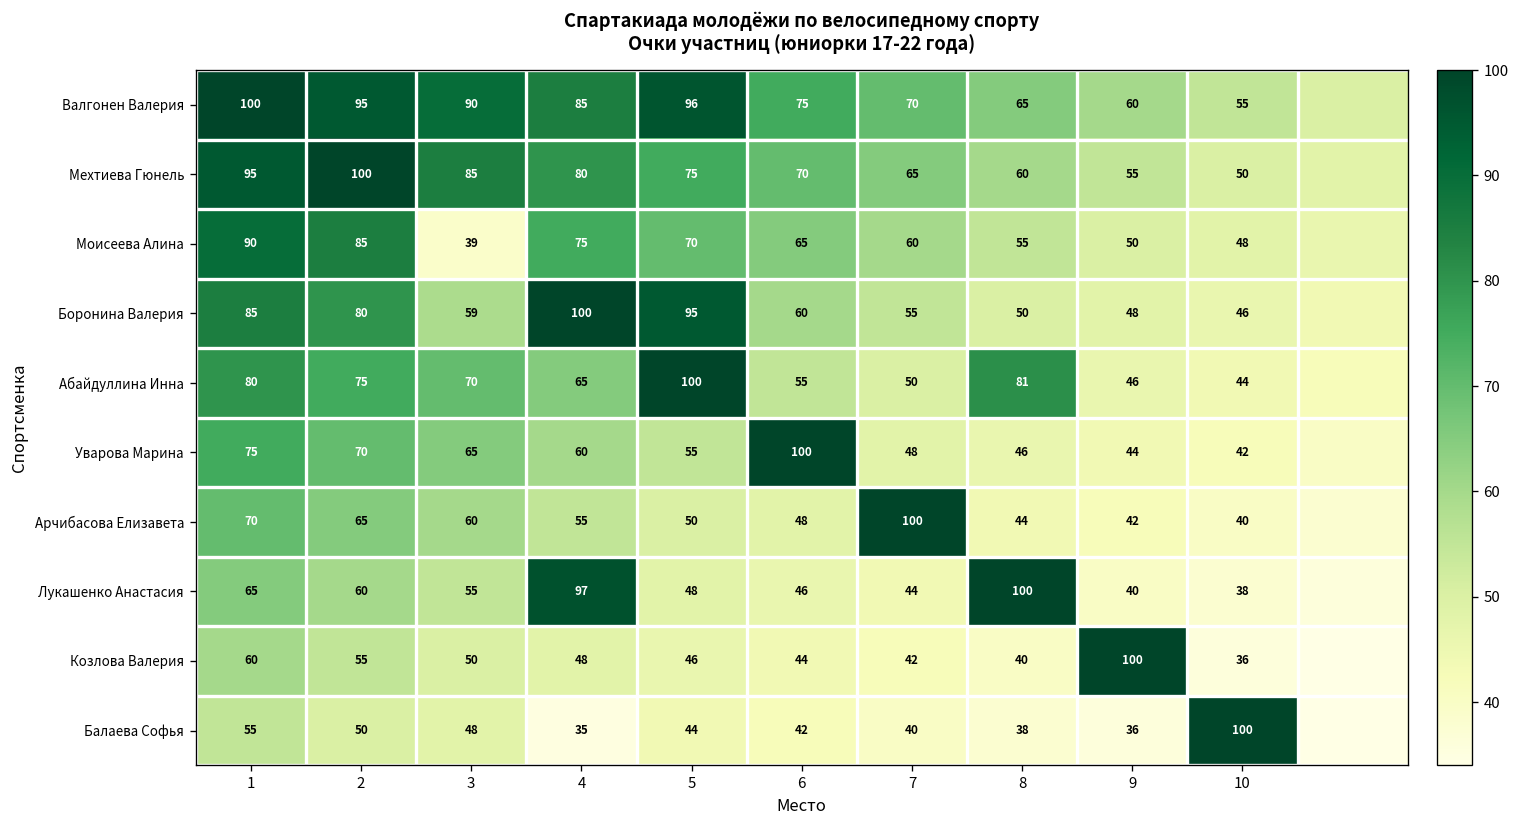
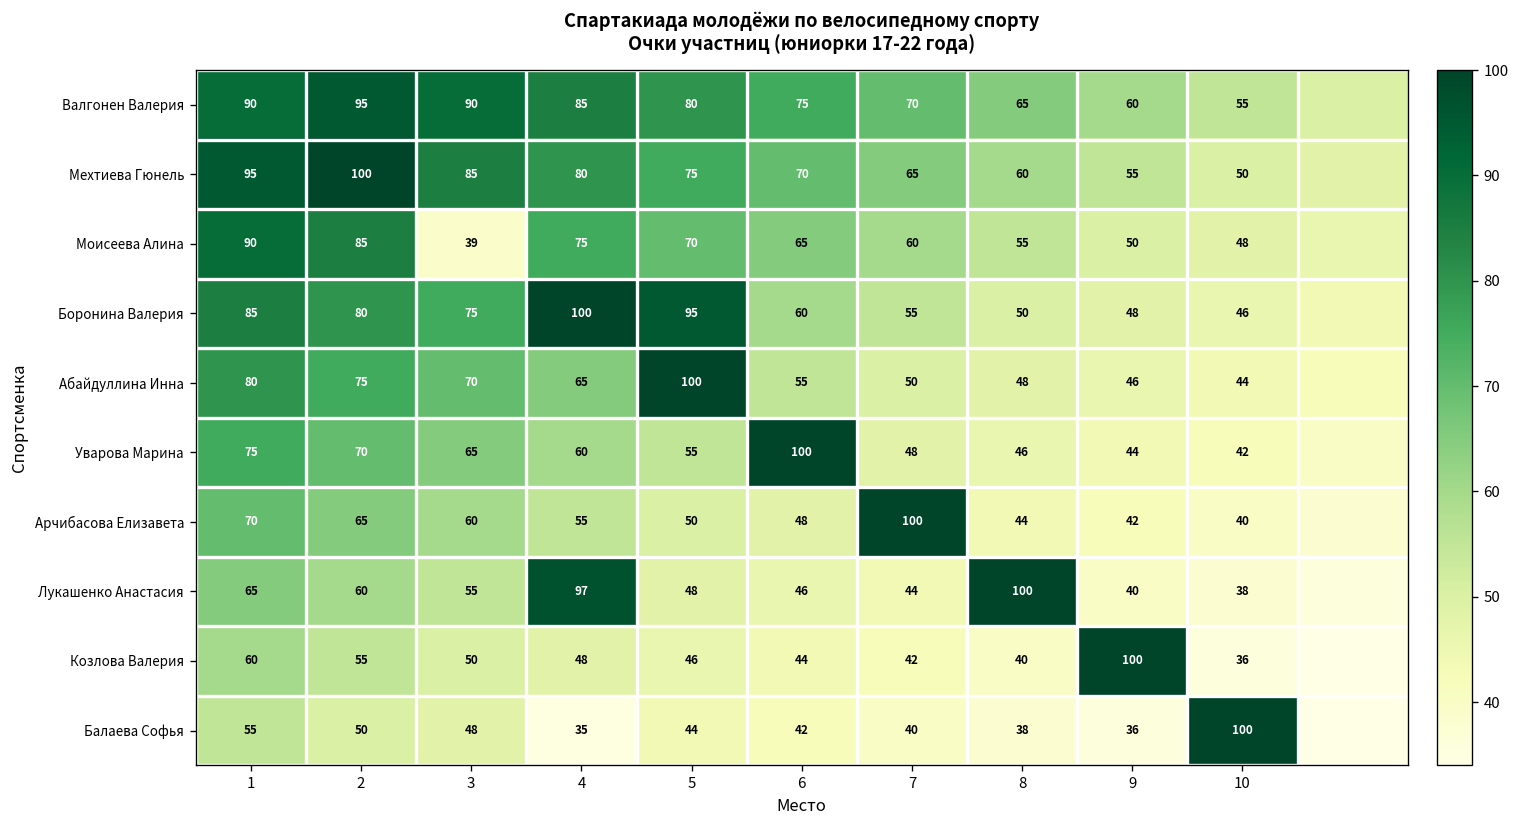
  {
    "Валгонен Валерия": {
-     "1": 100,
+     "1": 90,
      "2": 95,
      "3": 90,
      "4": 85,
-     "5": 96,
+     "5": 80,
      "6": 75,
      "7": 70,
      "8": 65,
      "9": 60,
      "10": 55
    },
    "Мехтиева Гюнель": {
      "1": 95,
      "2": 100,
      "3": 85,
      "4": 80,
      "5": 75,
      "6": 70,
      "7": 65,
      "8": 60,
      "9": 55,
      "10": 50
    },
    "Моисеева Алина": {
      "1": 90,
      "2": 85,
      "3": 39,
      "4": 75,
      "5": 70,
      "6": 65,
      "7": 60,
      "8": 55,
      "9": 50,
      "10": 48
    },
    "Боронина Валерия": {
      "1": 85,
      "2": 80,
-     "3": 59,
+     "3": 75,
      "4": 100,
      "5": 95,
      "6": 60,
      "7": 55,
      "8": 50,
      "9": 48,
      "10": 46
    },
    "Абайдуллина Инна": {
      "1": 80,
      "2": 75,
      "3": 70,
      "4": 65,
      "5": 100,
      "6": 55,
      "7": 50,
-     "8": 81,
+     "8": 48,
      "9": 46,
      "10": 44
    },
    "Уварова Марина": {
      "1": 75,
      "2": 70,
      "3": 65,
      "4": 60,
      "5": 55,
      "6": 100,
      "7": 48,
      "8": 46,
      "9": 44,
      "10": 42
    },
    "Арчибасова Елизавета": {
      "1": 70,
      "2": 65,
      "3": 60,
      "4": 55,
      "5": 50,
      "6": 48,
      "7": 100,
      "8": 44,
      "9": 42,
      "10": 40
    },
    "Лукашенко Анастасия": {
      "1": 65,
      "2": 60,
      "3": 55,
      "4": 97,
      "5": 48,
      "6": 46,
      "7": 44,
      "8": 100,
      "9": 40,
      "10": 38
    },
    "Козлова Валерия": {
      "1": 60,
      "2": 55,
      "3": 50,
      "4": 48,
      "5": 46,
      "6": 44,
      "7": 42,
      "8": 40,
      "9": 100,
      "10": 36
    },
    "Балаева Софья": {
      "1": 55,
      "2": 50,
      "3": 48,
      "4": 35,
      "5": 44,
      "6": 42,
      "7": 40,
      "8": 38,
      "9": 36,
      "10": 100
    }
  }
